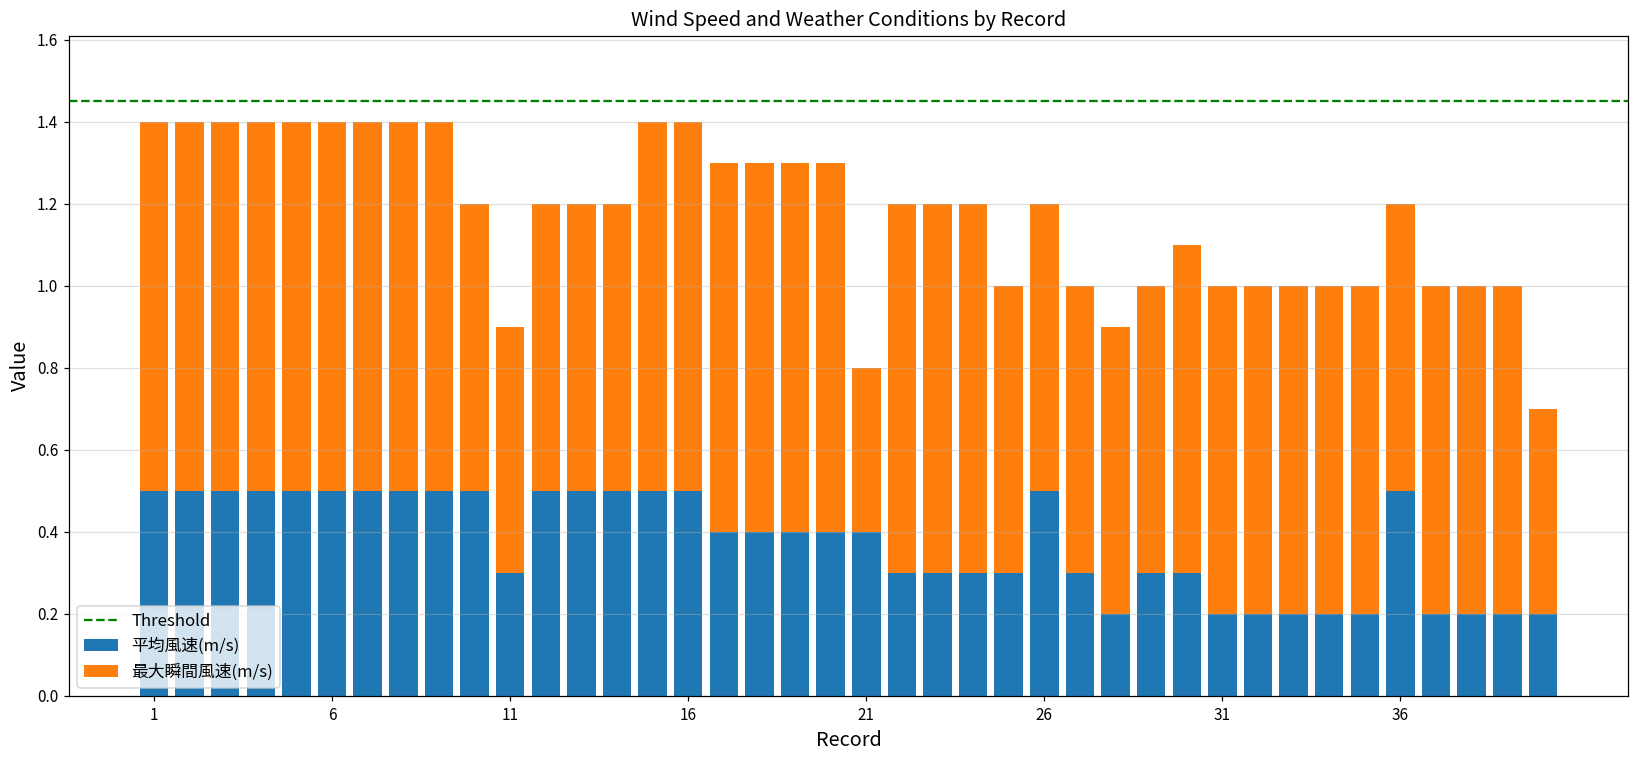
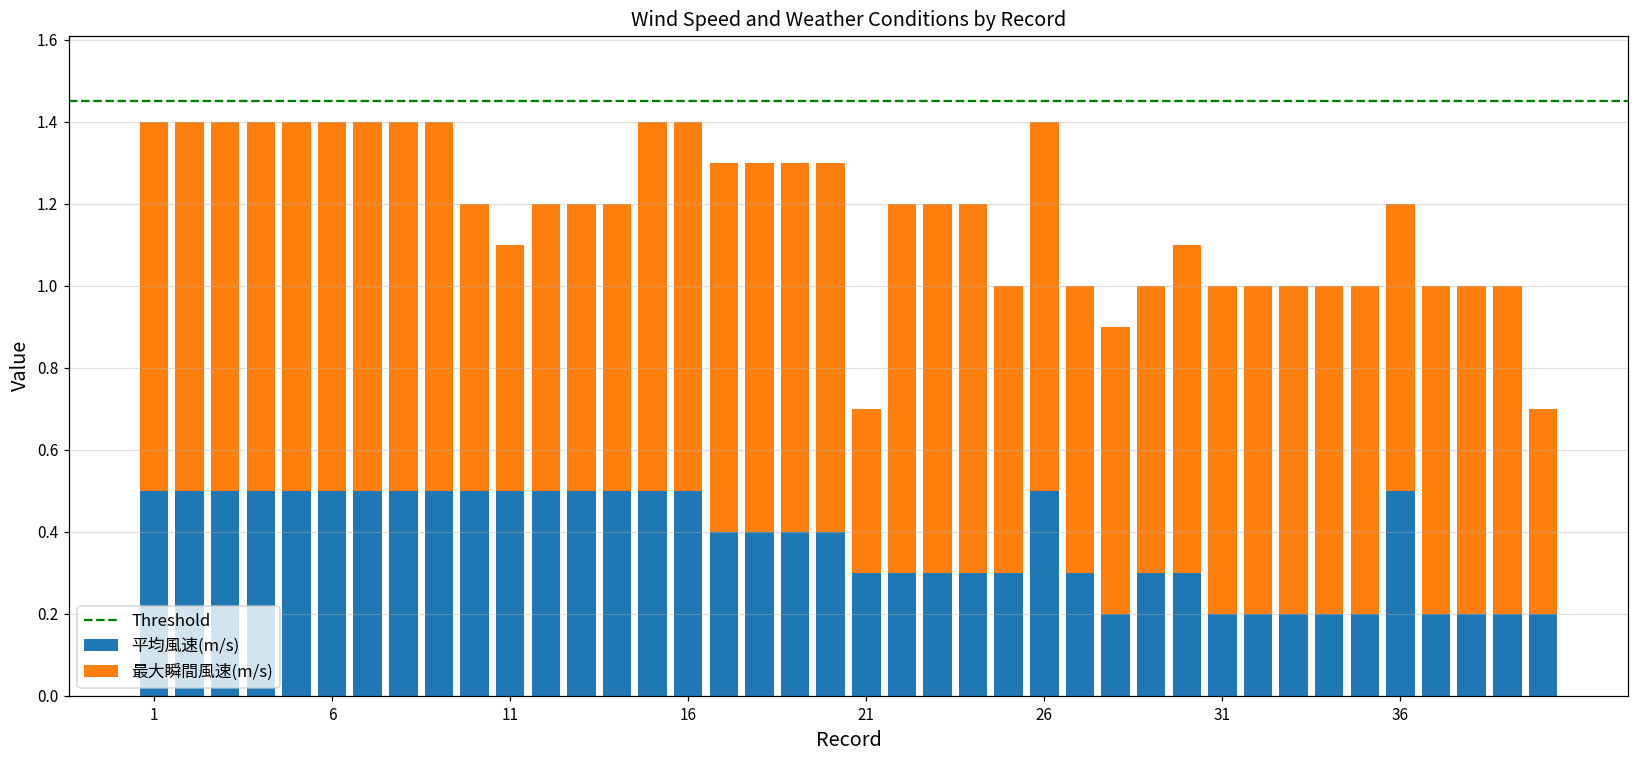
  {
    "平均風速(m/s)": {
      "1": 0.5,
      "6": 0.5,
-     "11": 0.3,
+     "11": 0.5,
      "16": 0.5,
-     "21": 0.4,
+     "21": 0.3,
      "26": 0.5,
      "31": 0.2,
      "36": 0.5
    },
    "最大瞬間風速(m/s)": {
      "1": 0.9,
      "6": 0.9,
      "11": 0.6,
      "16": 0.9,
      "21": 0.4,
-     "26": 0.7,
+     "26": 0.9,
      "31": 0.8,
      "36": 0.7
    }
  }
